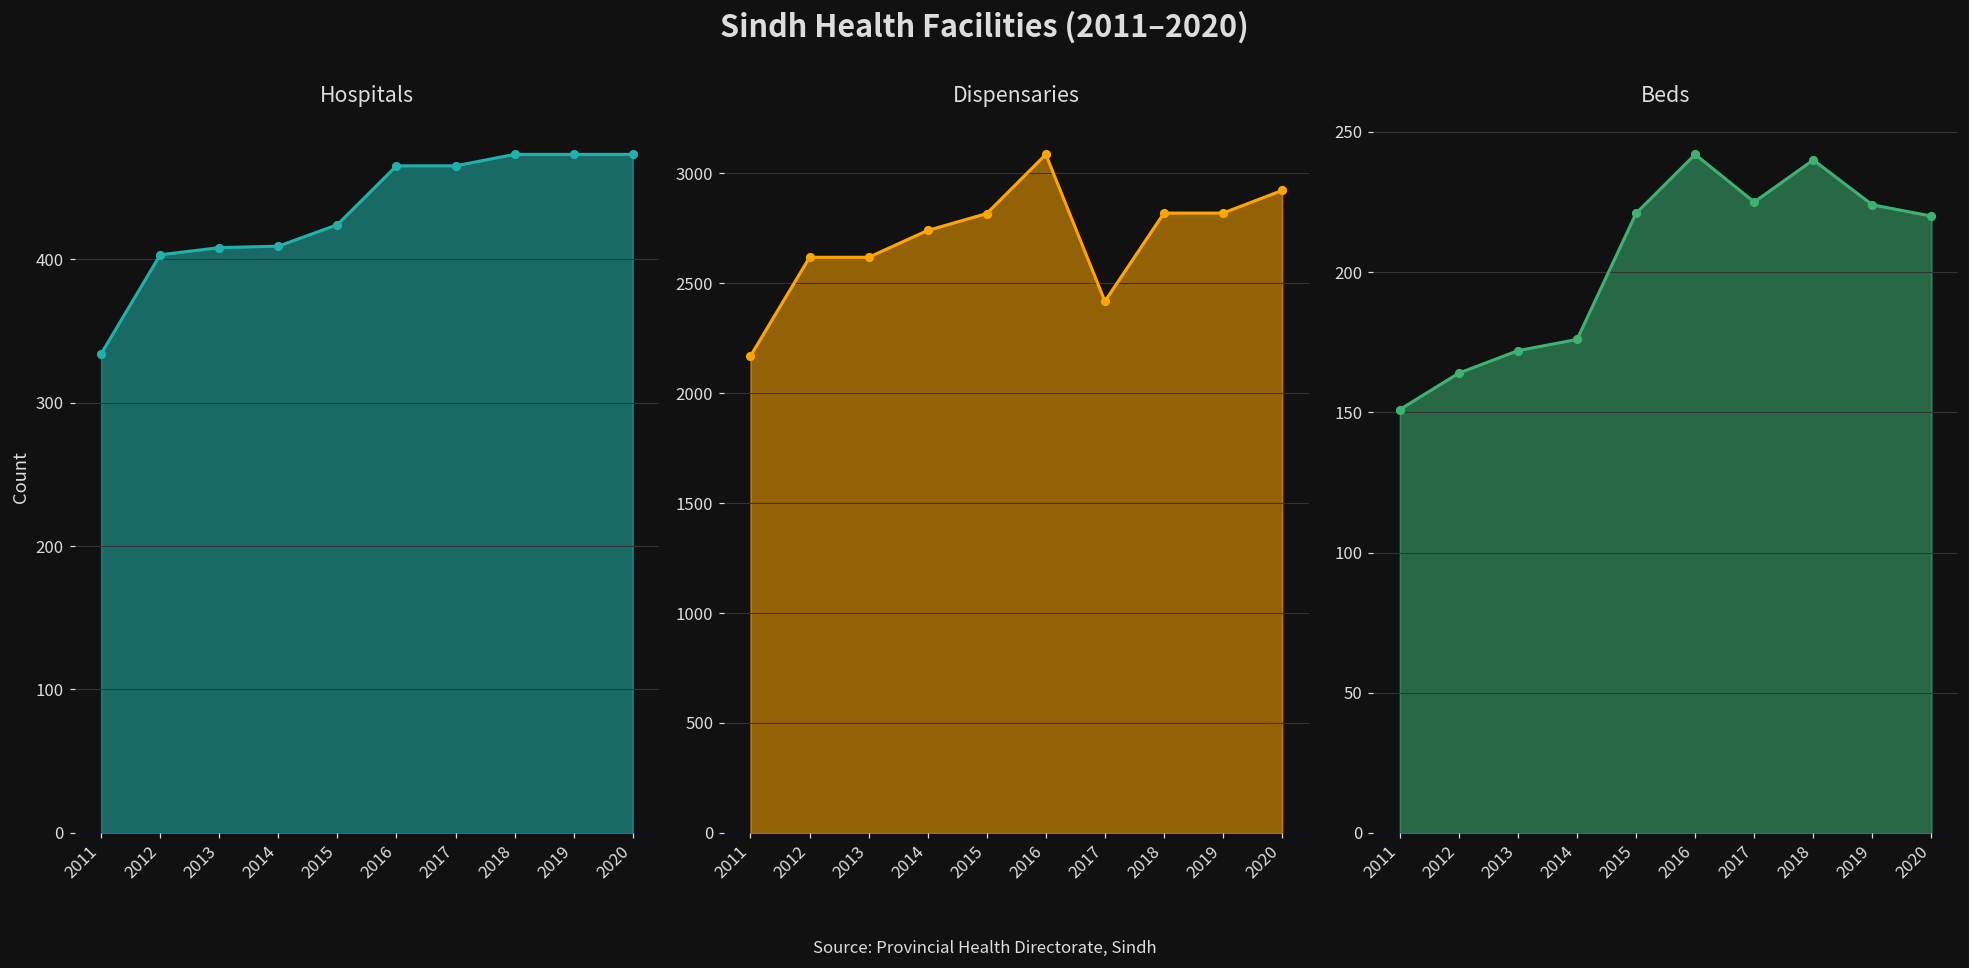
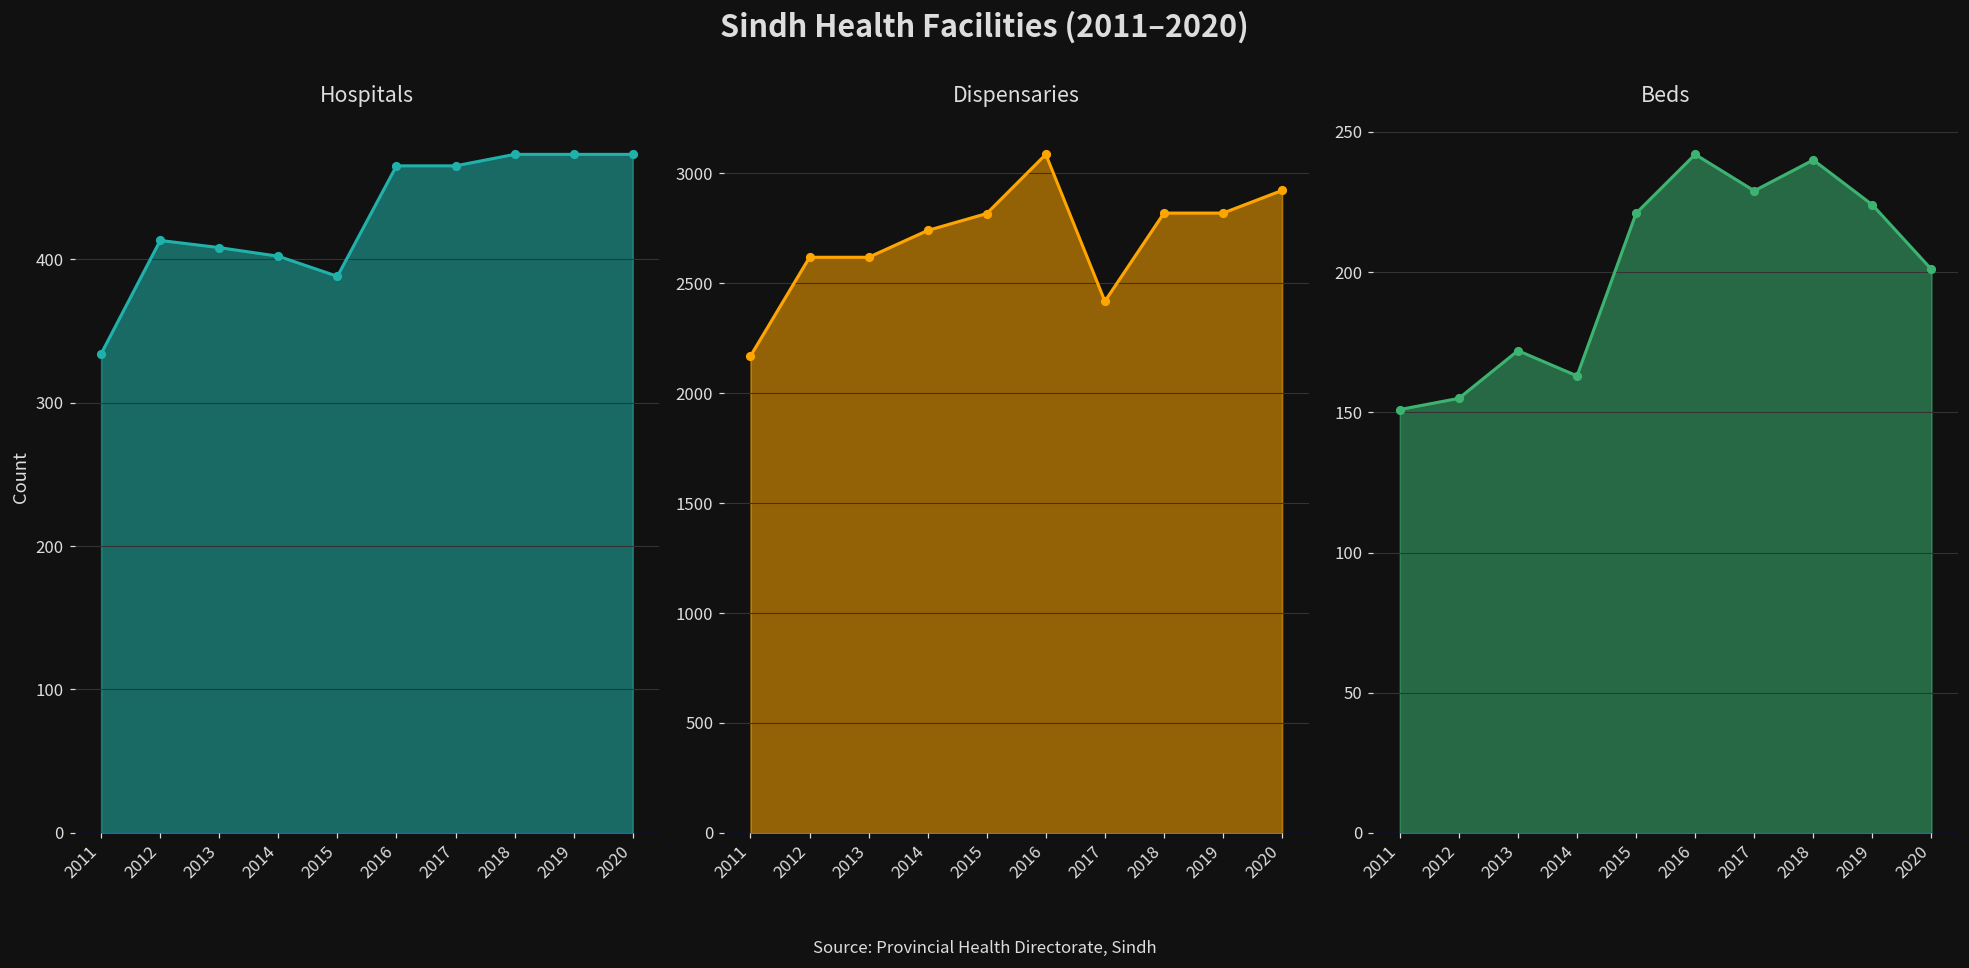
  {
    "Hospitals": {
      "2011": 334,
-     "2012": 403,
+     "2012": 413,
      "2013": 408,
-     "2014": 409,
-     "2015": 424,
+     "2014": 402,
+     "2015": 388,
      "2016": 465,
      "2017": 465,
      "2018": 473,
      "2019": 473,
      "2020": 473
    },
    "Dispensaries": {
      "2011": 2170,
      "2012": 2620,
      "2013": 2620,
      "2014": 2740,
      "2015": 2820,
      "2016": 3090,
      "2017": 2420,
      "2018": 2820,
      "2019": 2820,
      "2020": 2920
    },
    "Beds": {
      "2011": 151,
-     "2012": 164,
+     "2012": 155,
      "2013": 172,
-     "2014": 176,
+     "2014": 163,
      "2015": 221,
      "2016": 242,
-     "2017": 225,
+     "2017": 229,
      "2018": 240,
      "2019": 224,
-     "2020": 220
+     "2020": 201
    }
  }
